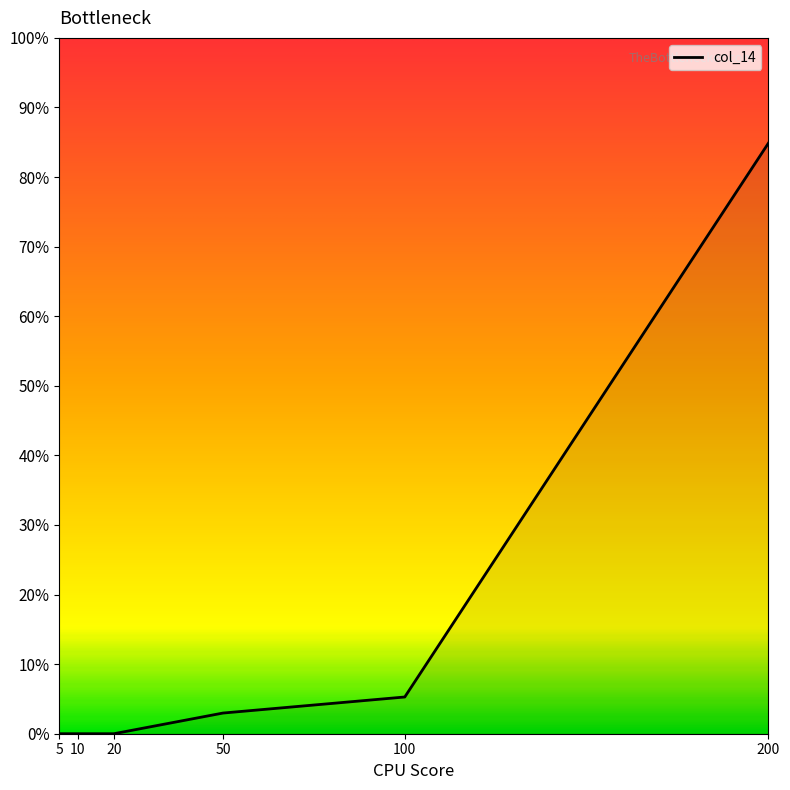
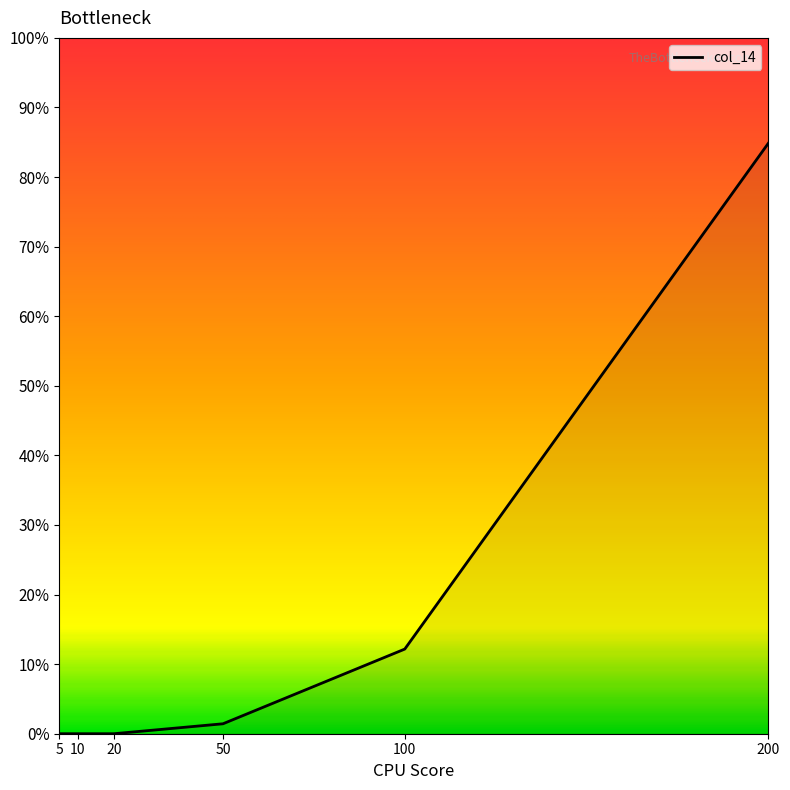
  {
    "5": "0%",
    "10": "0%",
    "20": "0%",
-   "50": "3%",
-   "100": "5%",
+   "50": "1%",
+   "100": "12%",
    "200": "85%"
  }
